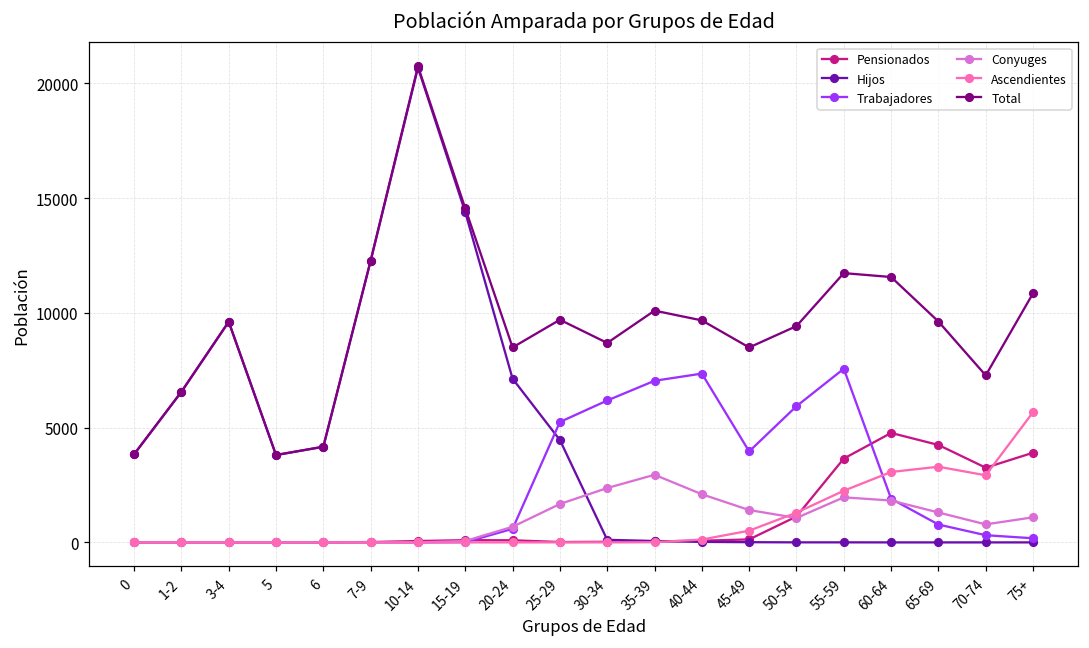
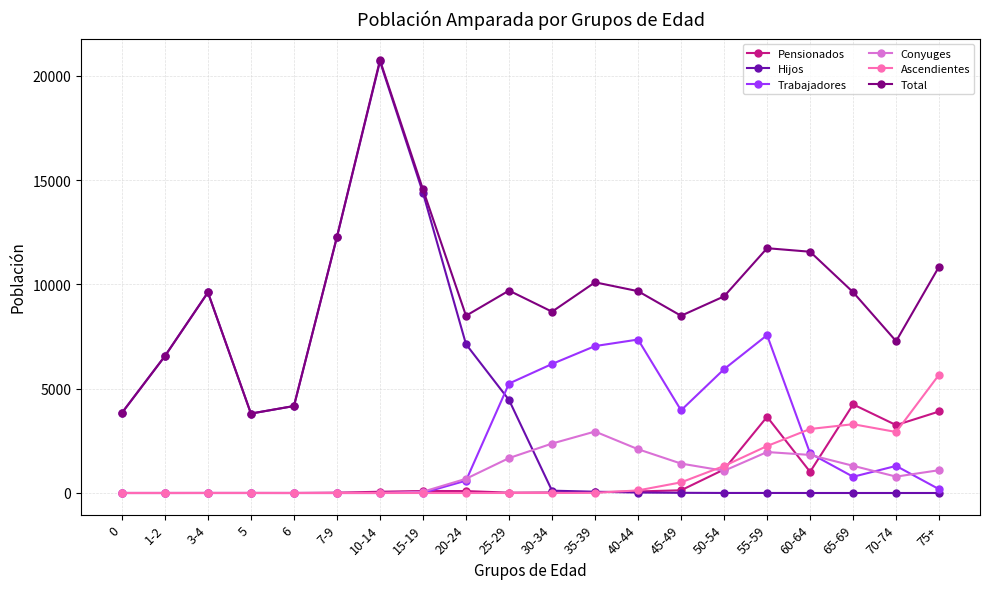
  {
    "Pensionados": {
      "55-59": 3700,
-     "60-64": 4800,
+     "60-64": 1000,
      "65-69": 4200,
      "70-74": 3300,
      "75+": 3900
    },
    "Trabajadores": {
      "25-29": 5200,
      "30-34": 6200,
      "35-39": 7000,
      "40-44": 7400,
      "45-49": 4000,
      "50-54": 5900,
      "55-59": 7600,
      "65-69": 800,
-     "70-74": 300,
+     "70-74": 1300,
      "75+": 200
    }
  }
